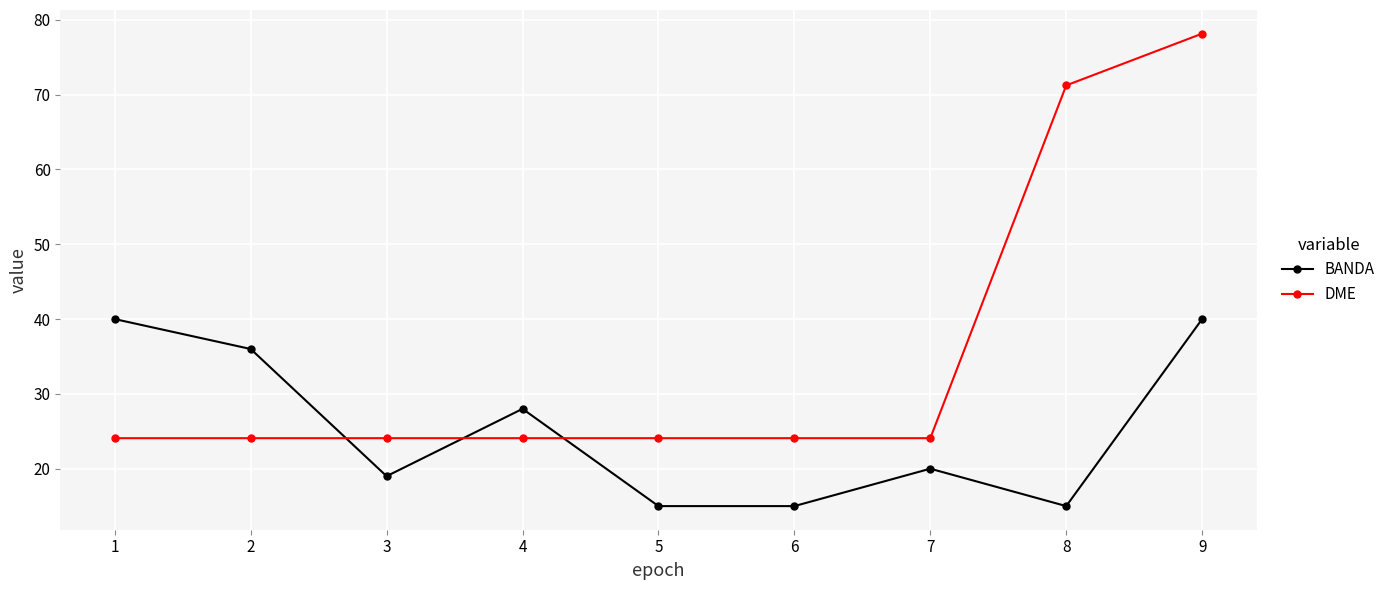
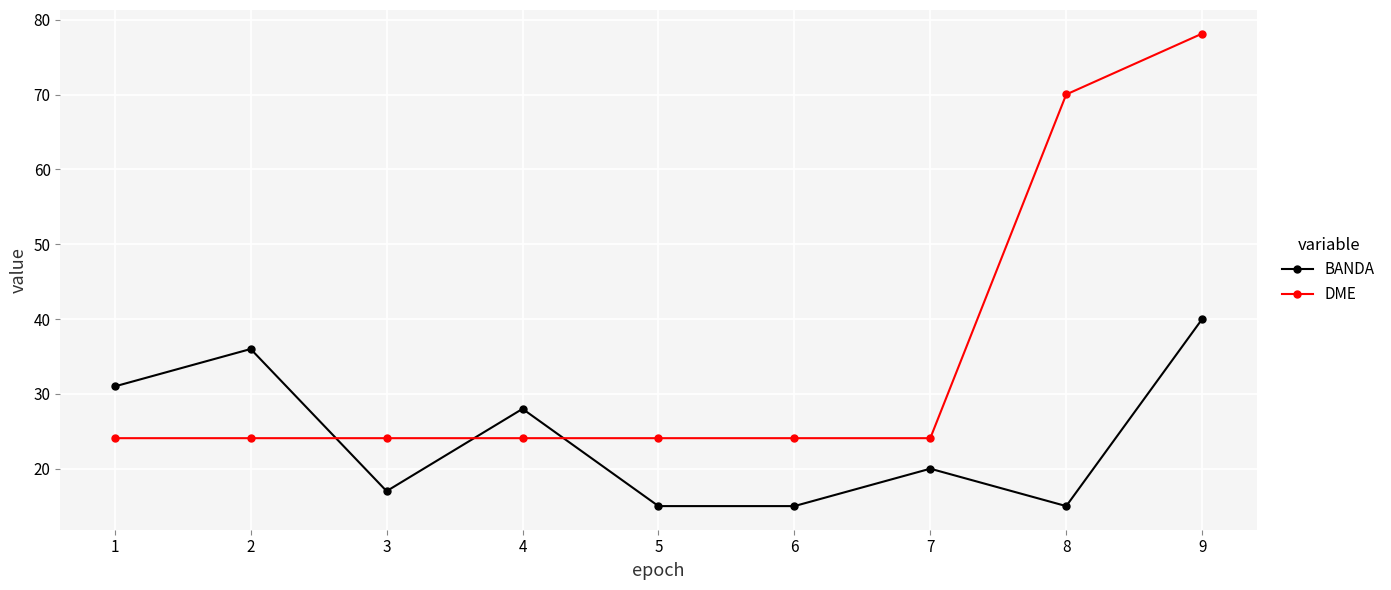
  {
    "BANDA": {
-     "1": 40,
+     "1": 31,
      "2": 36,
-     "3": 19,
+     "3": 17,
      "4": 28,
      "5": 15,
      "6": 15,
      "7": 20,
      "8": 15,
      "9": 40
    },
    "DME": {
      "1": 24,
      "2": 24,
      "3": 24,
      "4": 24,
      "5": 24,
      "6": 24,
      "7": 24,
-     "8": 71,
+     "8": 70,
      "9": 78
    }
  }
